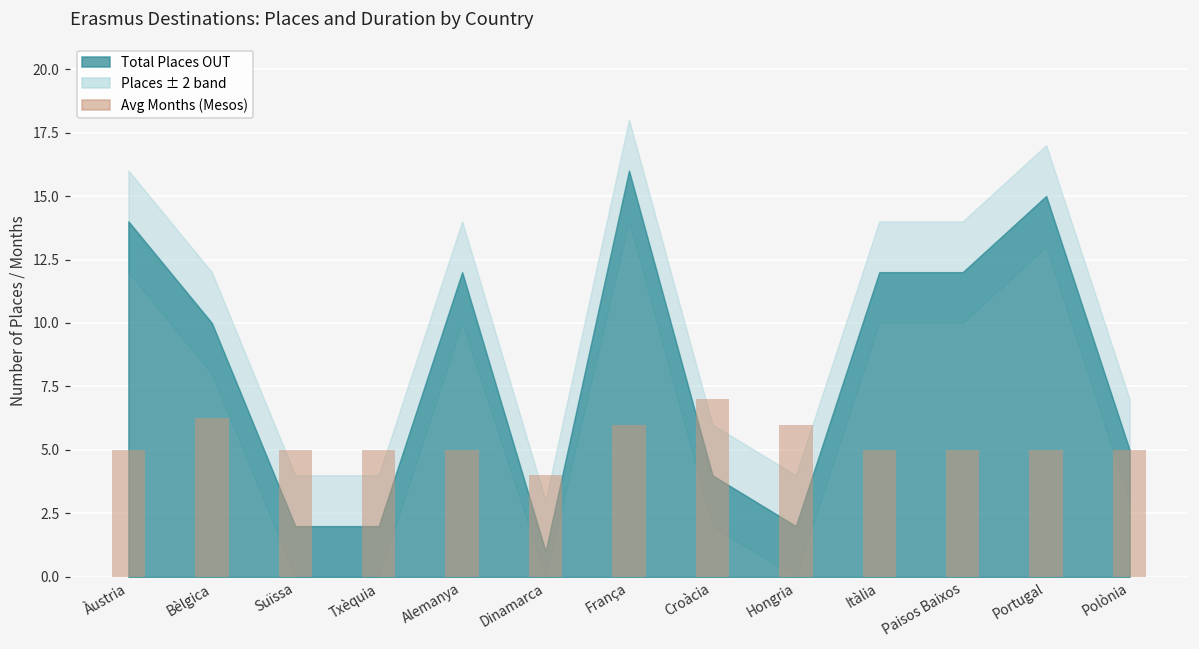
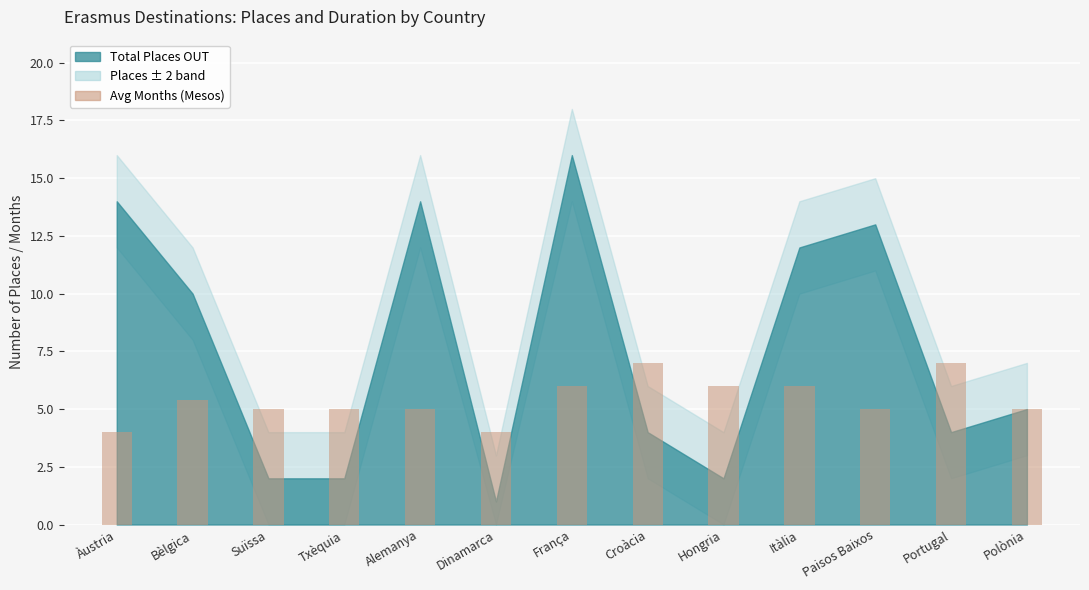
  {
    "Avg Months (Mesos)": {
-     "Àustria": 5,
-     "Bèlgica": 6.3,
+     "Àustria": 4,
+     "Bèlgica": 5.4,
      "Suïssa": 5.0,
      "Txèquia": 5.0,
      "Alemanya": 5.0,
      "Dinamarca": 4.0,
      "França": 6.0,
      "Croàcia": 7.0,
      "Hongria": 6.0,
-     "Itàlia": 5,
+     "Itàlia": 6,
      "Paisos Baixos": 5.0,
-     "Portugal": 5,
+     "Portugal": 7,
      "Polònia": 5.0
    },
    "Total Places OUT": {
      "Àustria": 14,
      "Bèlgica": 10,
      "Suïssa": 2,
      "Txèquia": 2,
-     "Alemanya": 12,
+     "Alemanya": 14,
      "Dinamarca": 1,
      "França": 16,
      "Croàcia": 4,
      "Hongria": 2,
      "Itàlia": 12,
-     "Paisos Baixos": 12,
-     "Portugal": 15,
+     "Paisos Baixos": 13,
+     "Portugal": 4,
      "Polònia": 5
    }
  }
